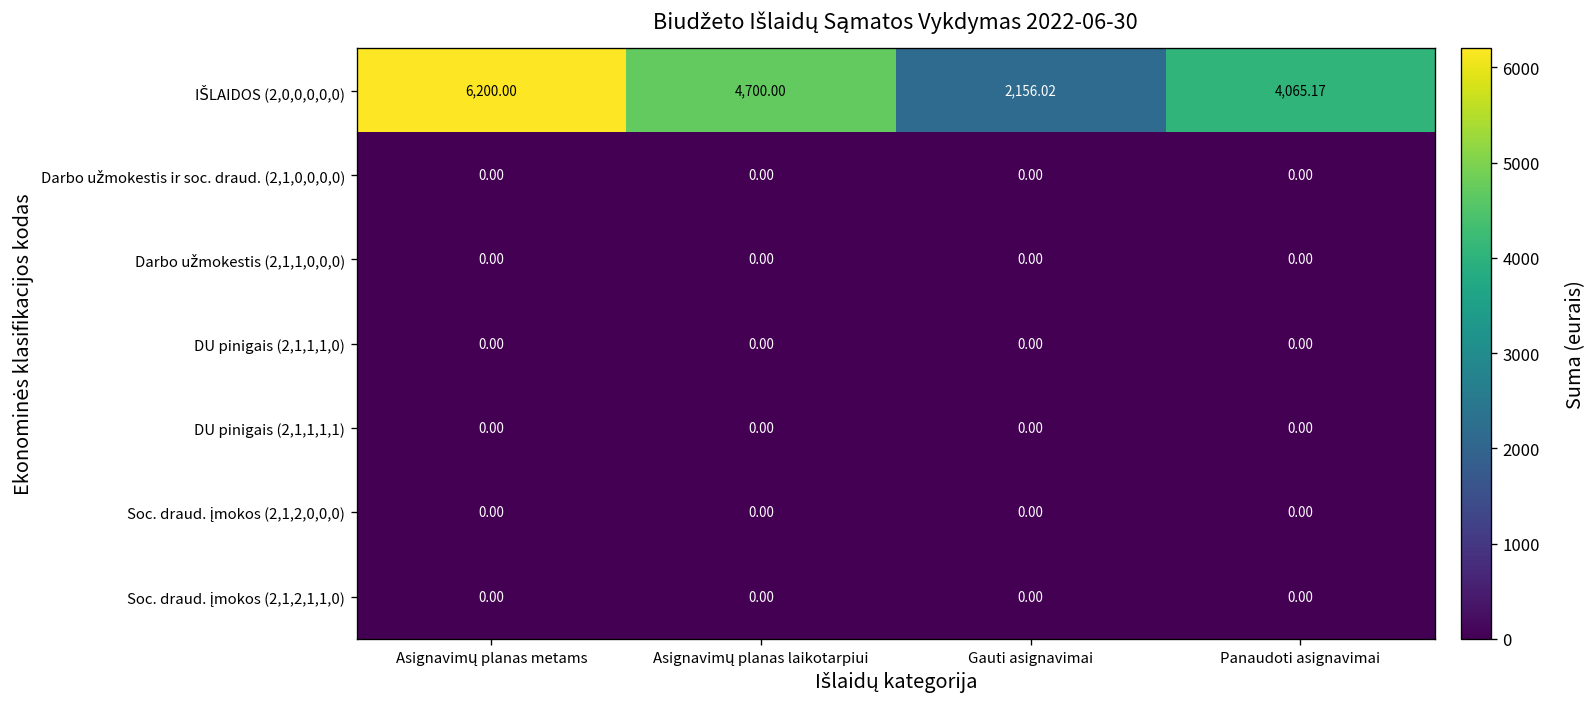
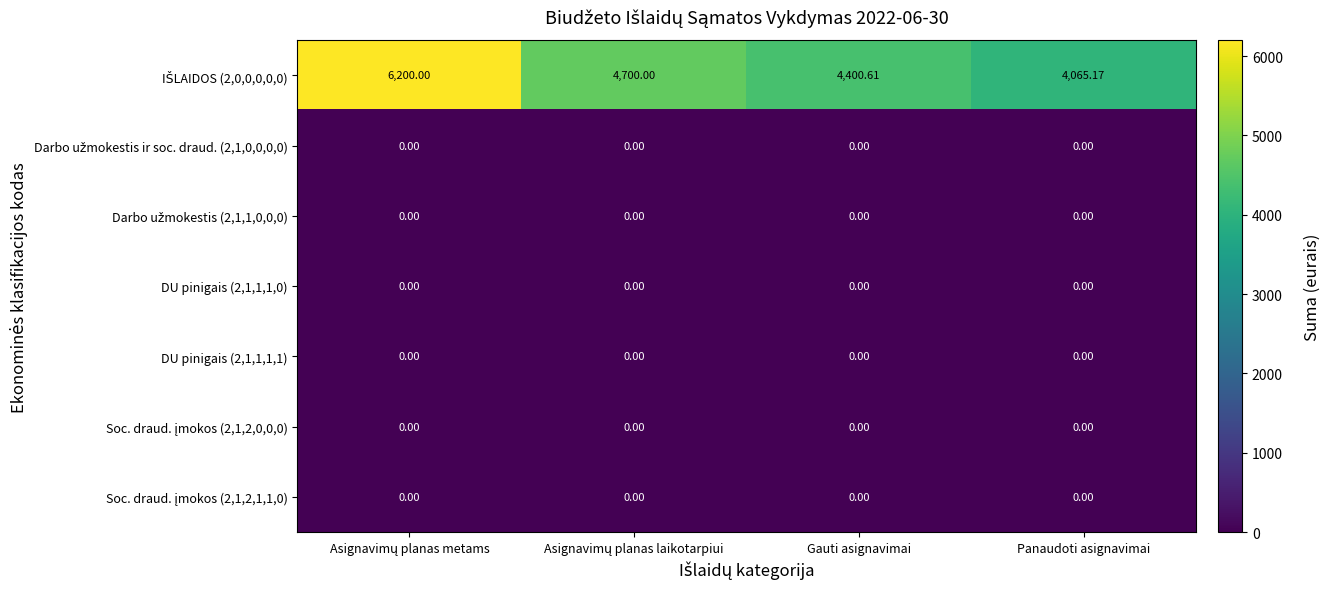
  {
    "IŠLAIDOS (2,0,0,0,0,0)": {
      "Asignavimų planas metams": "6,200.00",
      "Asignavimų planas laikotarpiui": "4,700.00",
-     "Gauti asignavimai": "2,156.02",
+     "Gauti asignavimai": "4,400.61",
      "Panaudoti asignavimai": "4,065.17"
    },
    "Darbo užmokestis ir soc. draud. (2,1,0,0,0,0)": {
      "Asignavimų planas metams": "0.00",
      "Asignavimų planas laikotarpiui": "0.00",
      "Gauti asignavimai": "0.00",
      "Panaudoti asignavimai": "0.00"
    },
    "Darbo užmokestis (2,1,1,0,0,0)": {
      "Asignavimų planas metams": "0.00",
      "Asignavimų planas laikotarpiui": "0.00",
      "Gauti asignavimai": "0.00",
      "Panaudoti asignavimai": "0.00"
    },
    "DU pinigais (2,1,1,1,0)": {
      "Asignavimų planas metams": "0.00",
      "Asignavimų planas laikotarpiui": "0.00",
      "Gauti asignavimai": "0.00",
      "Panaudoti asignavimai": "0.00"
    },
    "DU pinigais (2,1,1,1,1)": {
      "Asignavimų planas metams": "0.00",
      "Asignavimų planas laikotarpiui": "0.00",
      "Gauti asignavimai": "0.00",
      "Panaudoti asignavimai": "0.00"
    },
    "Soc. draud. įmokos (2,1,2,0,0,0)": {
      "Asignavimų planas metams": "0.00",
      "Asignavimų planas laikotarpiui": "0.00",
      "Gauti asignavimai": "0.00",
      "Panaudoti asignavimai": "0.00"
    },
    "Soc. draud. įmokos (2,1,2,1,1,0)": {
      "Asignavimų planas metams": "0.00",
      "Asignavimų planas laikotarpiui": "0.00",
      "Gauti asignavimai": "0.00",
      "Panaudoti asignavimai": "0.00"
    }
  }
